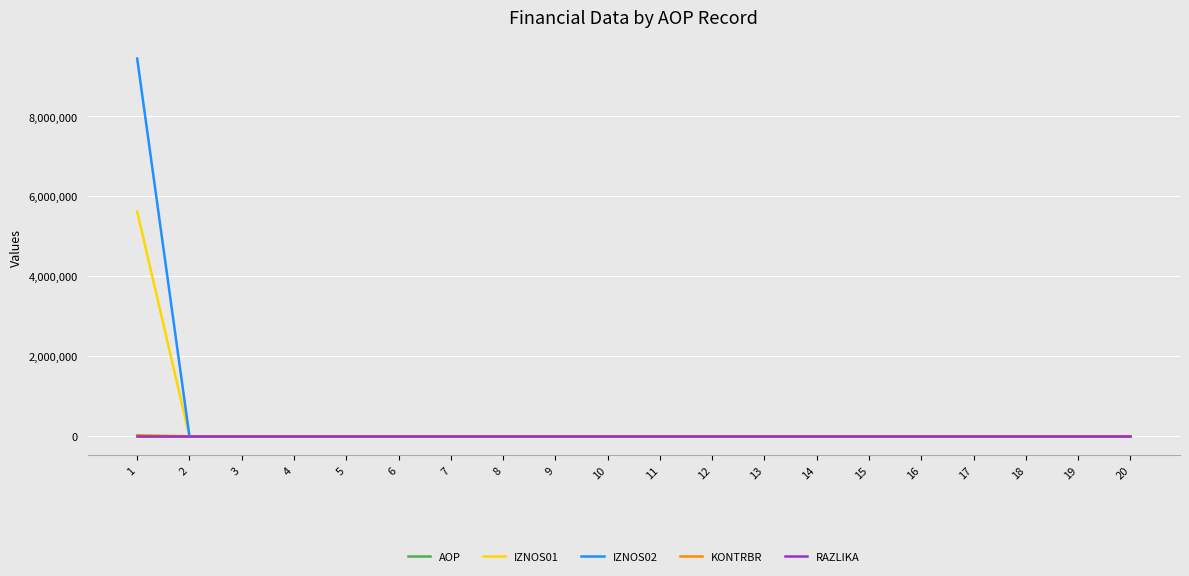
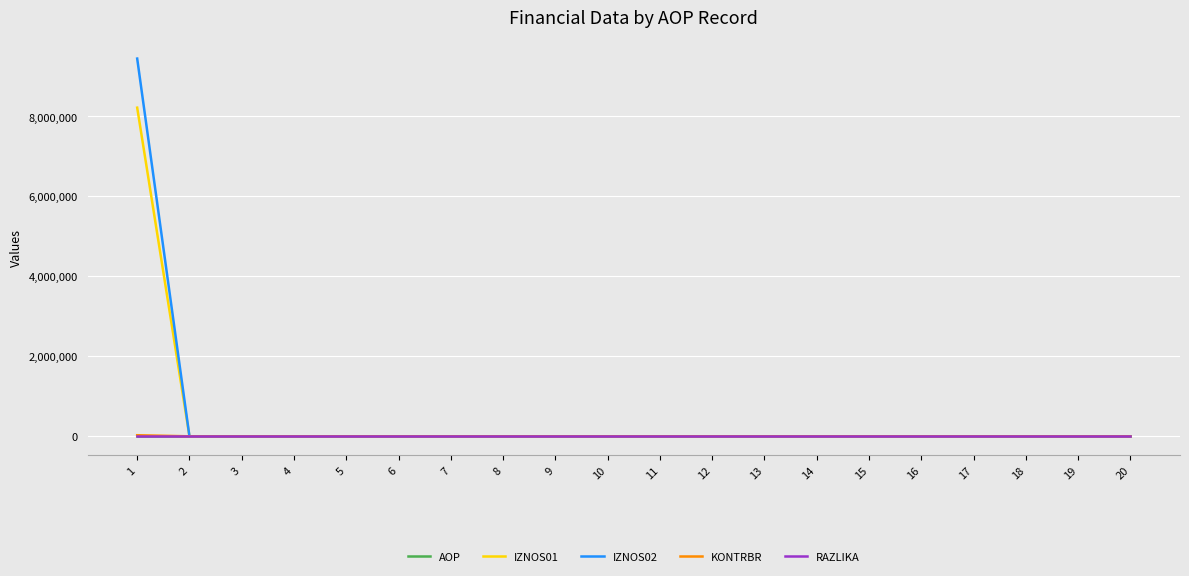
  {
    "IZNOS01": {
-     "1": "5,600,000"
+     "1": "8,200,000"
    },
    "IZNOS02": {
      "1": "9,400,000"
    }
  }
